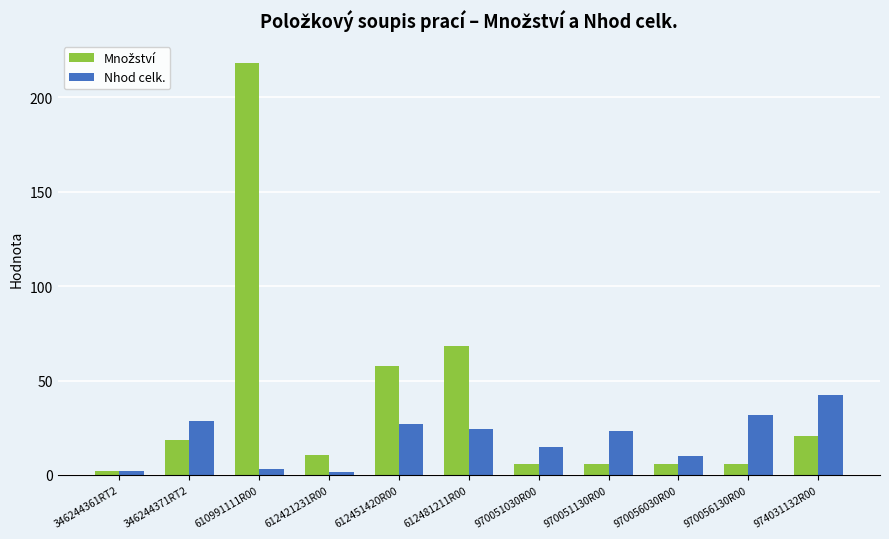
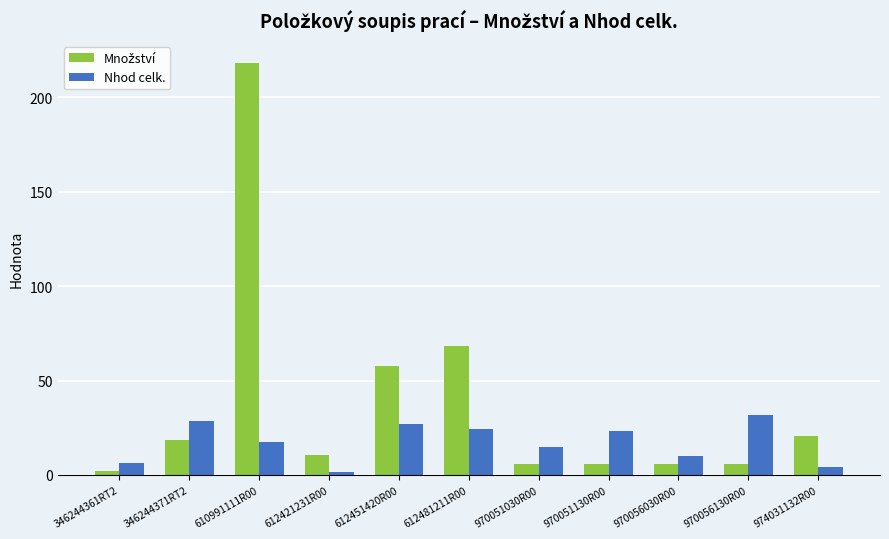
  {
    "Množství": {
      "346244361RT2": 2,
      "346244371RT2": 19,
      "610991111R00": 218,
      "612421231R00": 10,
      "612451420R00": 58,
      "612481211R00": 68,
      "970051030R00": 6,
      "970051130R00": 6,
      "970056030R00": 6,
      "970056130R00": 6,
      "974031132R00": 21
    },
    "Nhod celk.": {
-     "346244361RT2": 2,
+     "346244361RT2": 6,
      "346244371RT2": 29,
-     "610991111R00": 3,
+     "610991111R00": 17,
      "612421231R00": 2,
      "612451420R00": 27,
      "612481211R00": 25,
      "970051030R00": 15,
      "970051130R00": 23,
      "970056030R00": 10,
      "970056130R00": 32,
-     "974031132R00": 42
+     "974031132R00": 4
    }
  }
